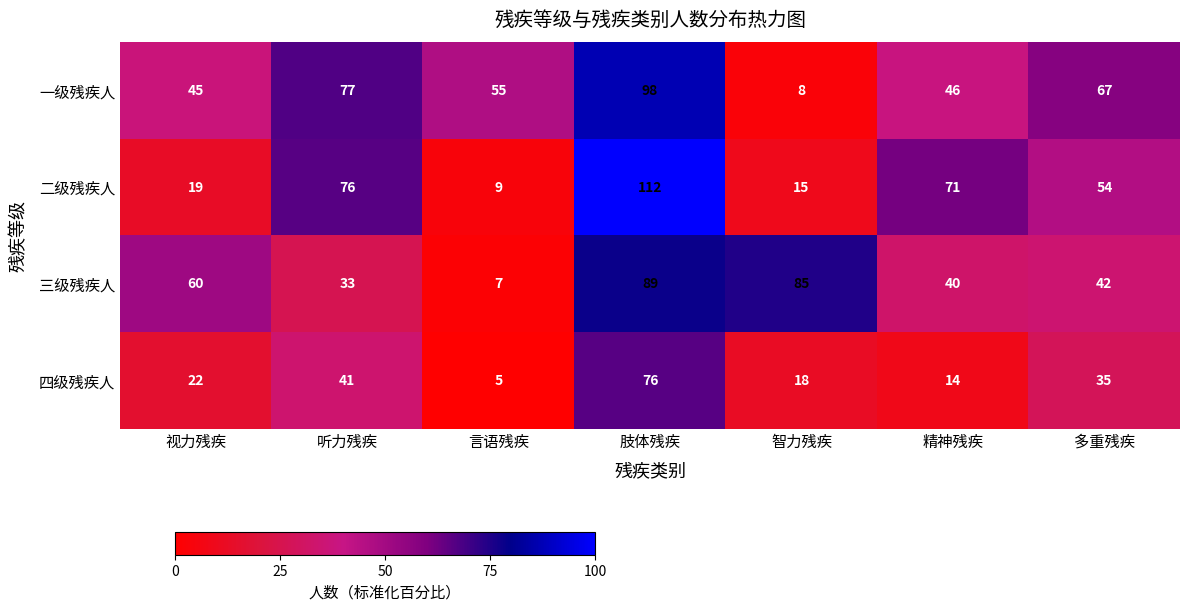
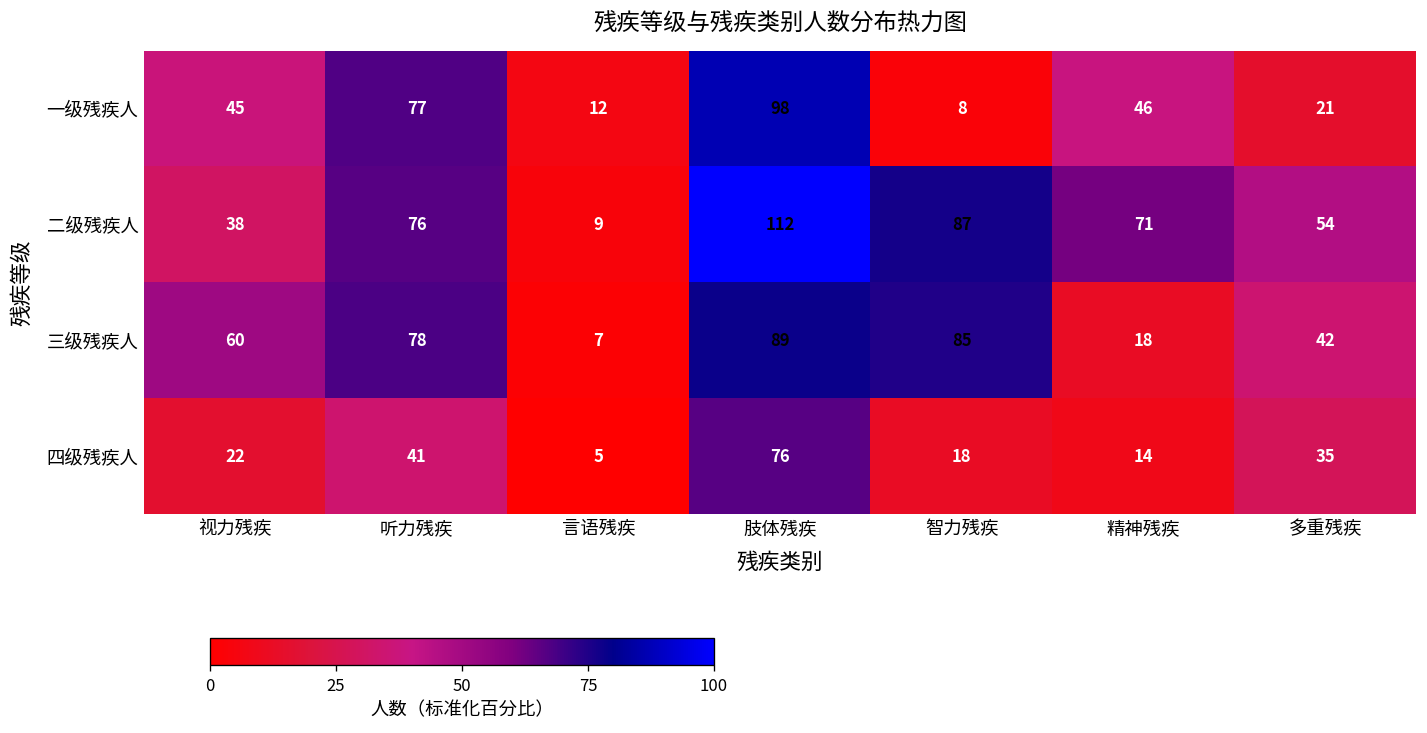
  {
    "一级残疾人": {
      "视力残疾": 45,
      "听力残疾": 77,
-     "言语残疾": 55,
+     "言语残疾": 12,
      "肢体残疾": 98,
      "智力残疾": 8,
      "精神残疾": 46,
-     "多重残疾": 67
+     "多重残疾": 21
    },
    "二级残疾人": {
-     "视力残疾": 19,
+     "视力残疾": 38,
      "听力残疾": 76,
      "言语残疾": 9,
      "肢体残疾": 112,
-     "智力残疾": 15,
+     "智力残疾": 87,
      "精神残疾": 71,
      "多重残疾": 54
    },
    "三级残疾人": {
      "视力残疾": 60,
-     "听力残疾": 33,
+     "听力残疾": 78,
      "言语残疾": 7,
      "肢体残疾": 89,
      "智力残疾": 85,
-     "精神残疾": 40,
+     "精神残疾": 18,
      "多重残疾": 42
    },
    "四级残疾人": {
      "视力残疾": 22,
      "听力残疾": 41,
      "言语残疾": 5,
      "肢体残疾": 76,
      "智力残疾": 18,
      "精神残疾": 14,
      "多重残疾": 35
    }
  }
